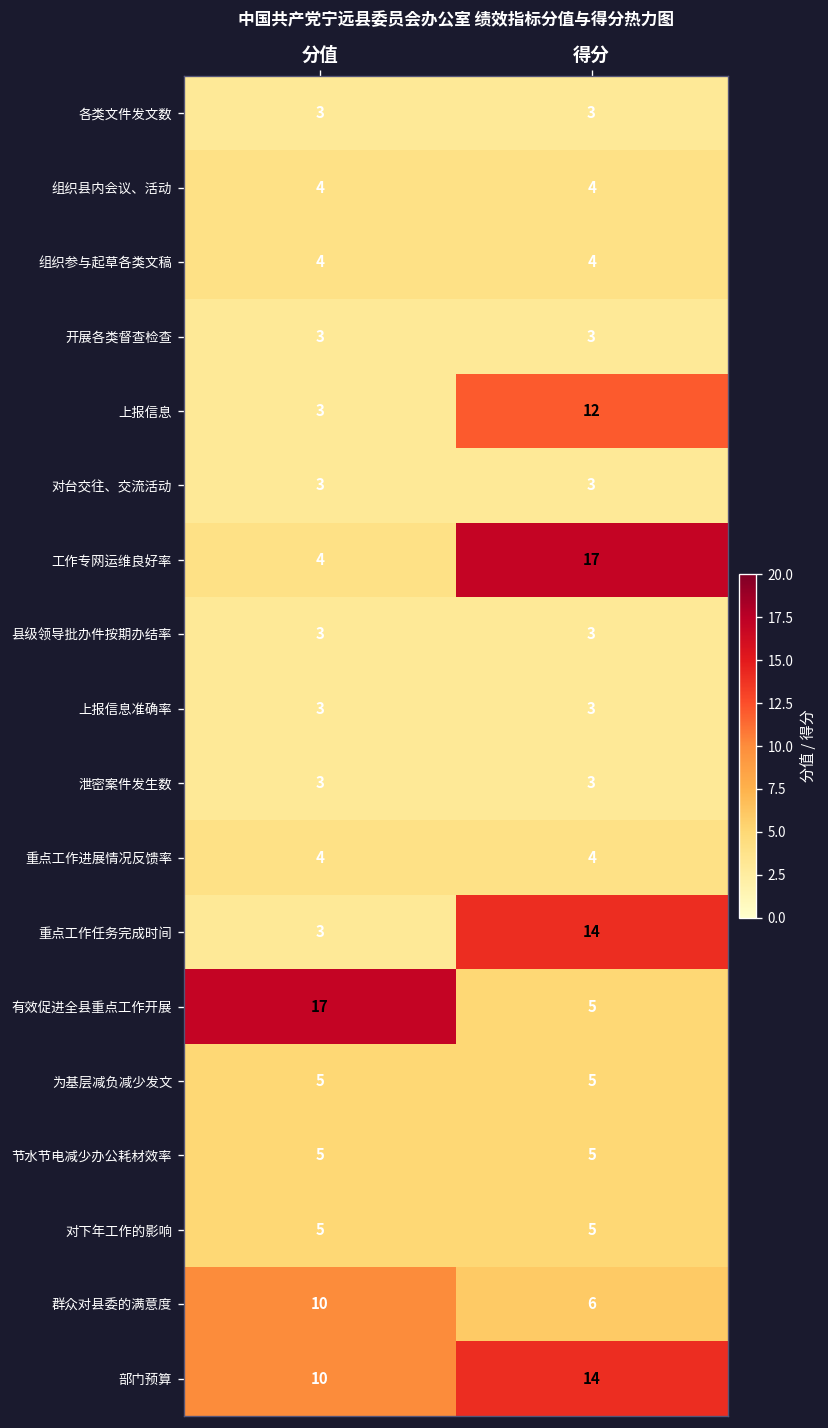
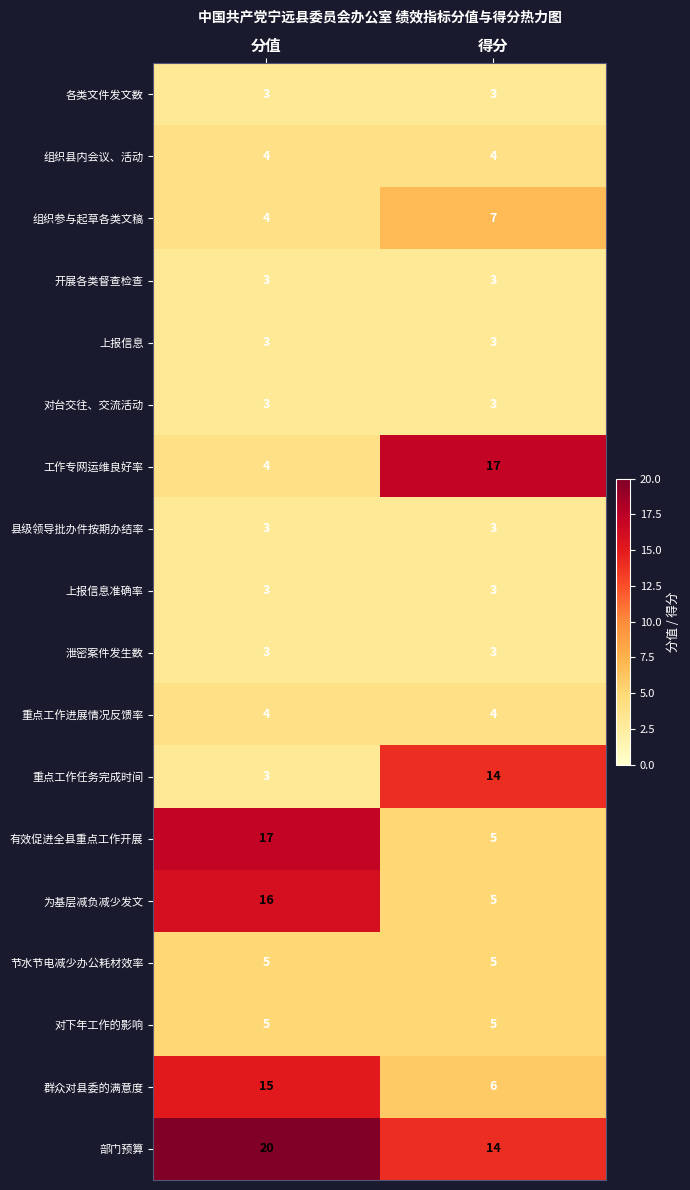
  {
    "各类文件发文数": {
      "分值": 3,
      "得分": 3
    },
    "组织县内会议、活动": {
      "分值": 4,
      "得分": 4
    },
    "组织参与起草各类文稿": {
      "分值": 4,
-     "得分": 4
+     "得分": 7
    },
    "开展各类督查检查": {
      "分值": 3,
      "得分": 3
    },
    "上报信息": {
      "分值": 3,
-     "得分": 12
+     "得分": 3
    },
    "对台交往、交流活动": {
      "分值": 3,
      "得分": 3
    },
    "工作专网运维良好率": {
      "分值": 4,
      "得分": 17
    },
    "县级领导批办件按期办结率": {
      "分值": 3,
      "得分": 3
    },
    "上报信息准确率": {
      "分值": 3,
      "得分": 3
    },
    "泄密案件发生数": {
      "分值": 3,
      "得分": 3
    },
    "重点工作进展情况反馈率": {
      "分值": 4,
      "得分": 4
    },
    "重点工作任务完成时间": {
      "分值": 3,
      "得分": 14
    },
    "有效促进全县重点工作开展": {
      "分值": 17,
      "得分": 5
    },
    "为基层减负减少发文": {
-     "分值": 5,
+     "分值": 16,
      "得分": 5
    },
    "节水节电减少办公耗材效率": {
      "分值": 5,
      "得分": 5
    },
    "对下年工作的影响": {
      "分值": 5,
      "得分": 5
    },
    "群众对县委的满意度": {
-     "分值": 10,
+     "分值": 15,
      "得分": 6
    },
    "部门预算": {
-     "分值": 10,
+     "分值": 20,
      "得分": 14
    }
  }
